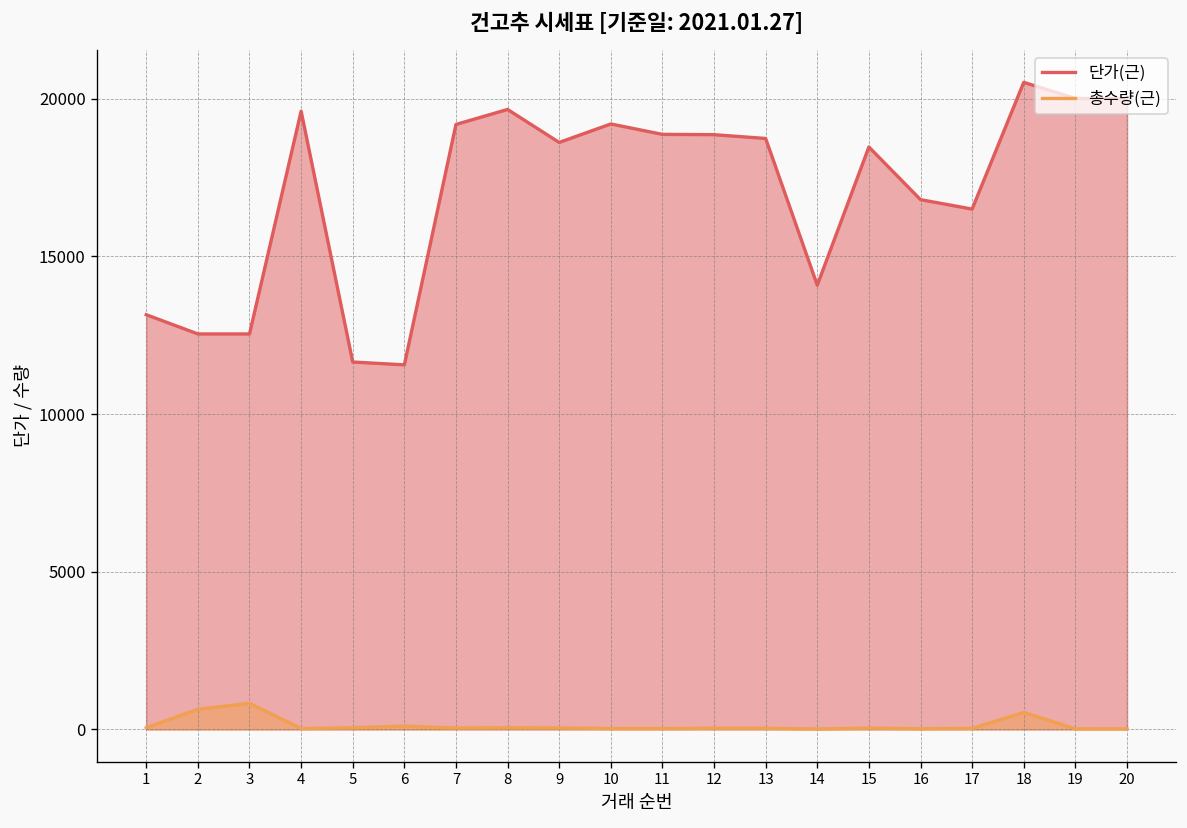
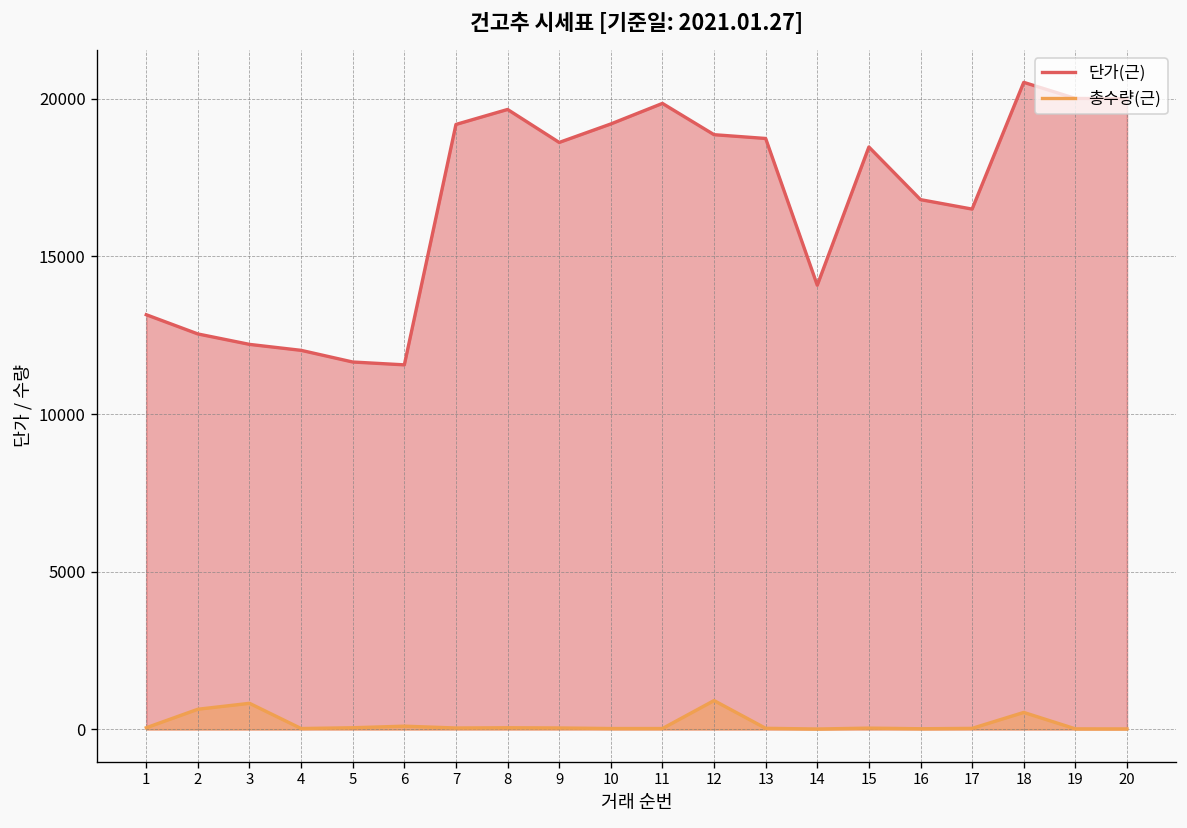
  {
    "단가(근)": {
      "1": 13200,
      "2": 12500,
-     "3": 12500,
-     "4": 19600,
+     "3": 12200,
+     "4": 12000,
      "5": 11700,
      "6": 11600,
      "7": 19200,
      "8": 19700,
      "9": 18600,
      "10": 19200,
-     "11": 18900,
+     "11": 19900,
      "12": 18900,
      "13": 18700,
      "14": 14100,
      "15": 18500,
      "16": 16800,
      "17": 16500,
      "18": 20500
    },
    "총수량(근)": {
      "1": 100,
      "2": 600,
      "3": 800,
      "4": 0,
      "5": 100,
      "6": 100,
      "7": 0,
      "8": 100,
      "9": 0,
      "10": 0,
      "11": 0,
-     "12": 0,
+     "12": 900,
      "13": 0,
      "14": 0,
      "15": 0,
      "16": 0,
      "17": 0,
      "18": 500,
      "19": 0,
      "20": 0
    }
  }
